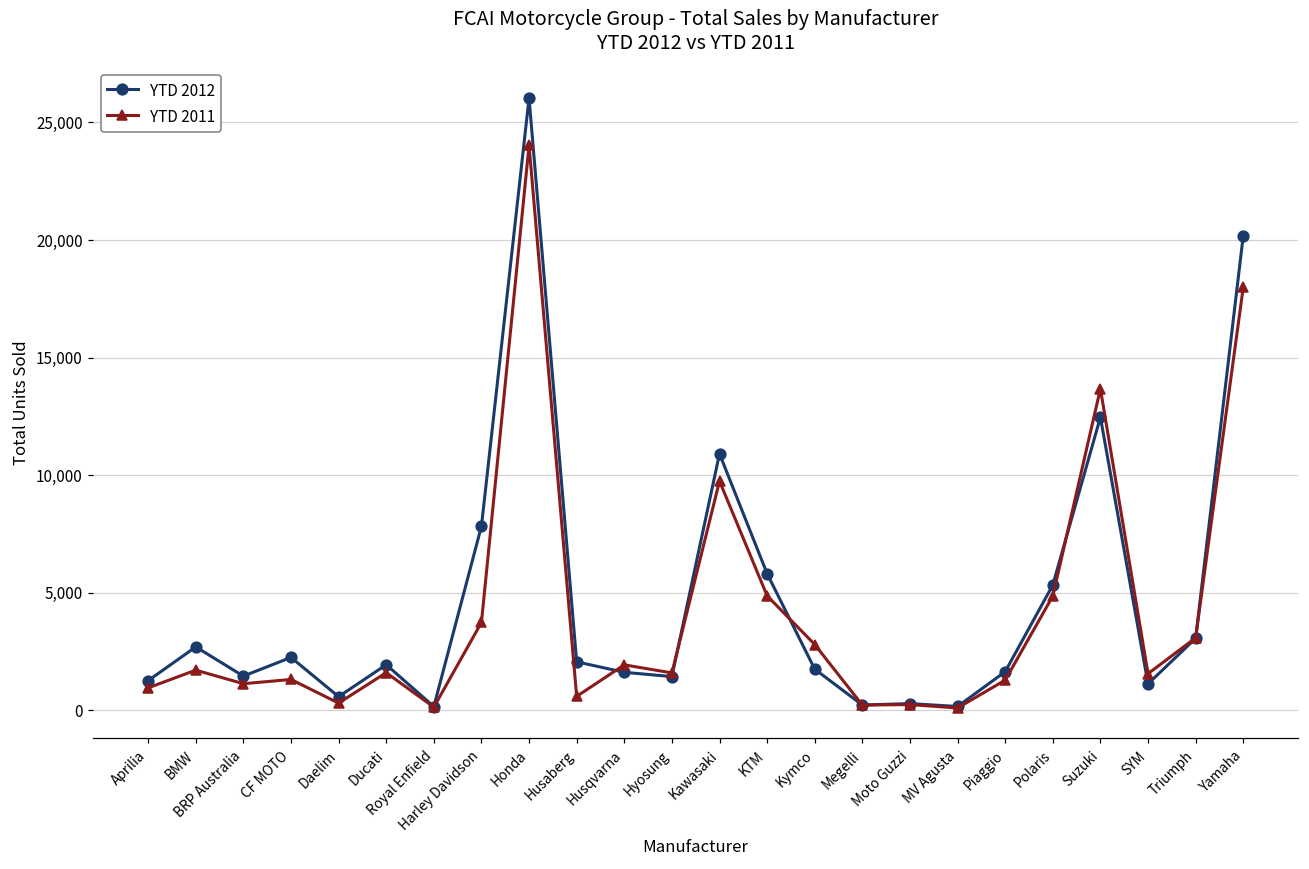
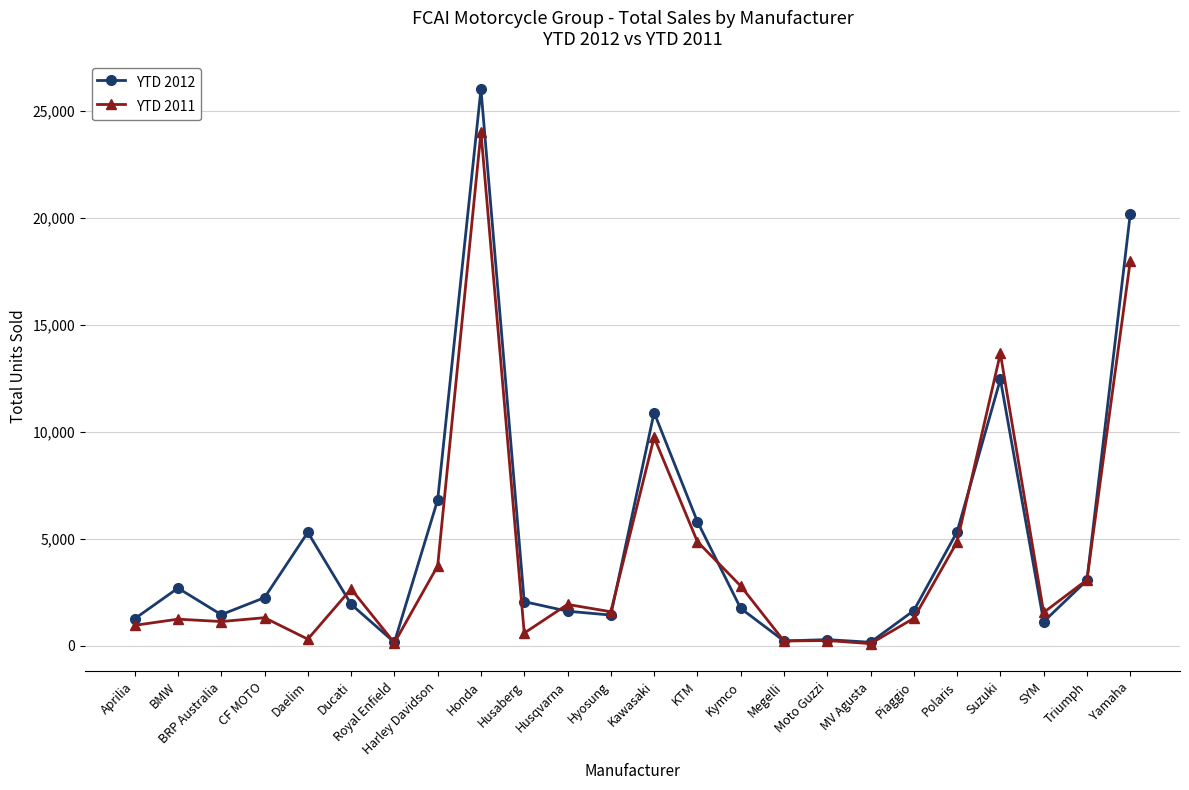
  {
    "YTD 2012": {
      "Aprilia": "1,300",
      "BMW": "2,700",
      "BRP Australia": "1,500",
      "CF MOTO": "2,200",
-     "Daelim": "600",
+     "Daelim": "5,300",
      "Ducati": "1,900",
-     "Harley Davidson": "7,800",
+     "Harley Davidson": "6,800",
      "Honda": "26,000",
      "Husaberg": "2,100",
      "Husqvarna": "1,600",
      "Hyosung": "1,400",
      "Kawasaki": "10,900",
      "KTM": "5,800",
      "Kymco": "1,700",
      "Piaggio": "1,600",
      "Polaris": "5,300",
      "Suzuki": "12,500",
      "SYM": "1,100",
      "Yamaha": "20,200"
    },
    "YTD 2011": {
      "Aprilia": "1,000",
-     "BMW": "1,700",
+     "BMW": "1,200",
      "BRP Australia": "1,100",
      "CF MOTO": "1,300",
      "Daelim": "300",
-     "Ducati": "1,600",
+     "Ducati": "2,700",
      "Harley Davidson": "3,700",
      "Honda": "24,000",
      "Husaberg": "600",
      "Husqvarna": "1,900",
      "Hyosung": "1,600",
      "Kawasaki": "9,700",
      "KTM": "4,900",
      "Kymco": "2,800",
      "Piaggio": "1,300",
      "Polaris": "4,900",
      "Suzuki": "13,700",
      "SYM": "1,600",
      "Yamaha": "18,000"
    }
  }
